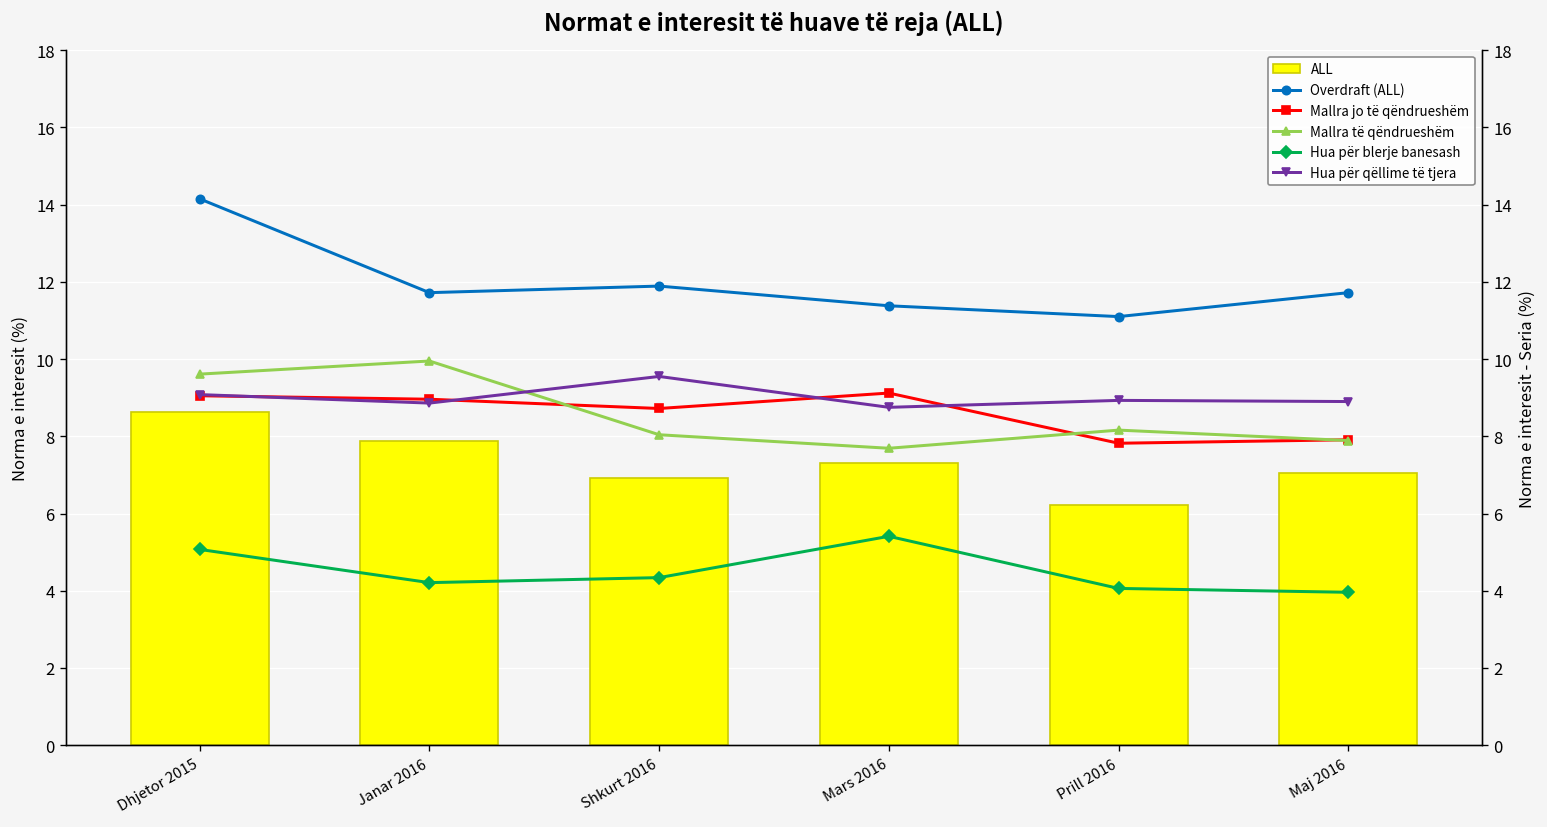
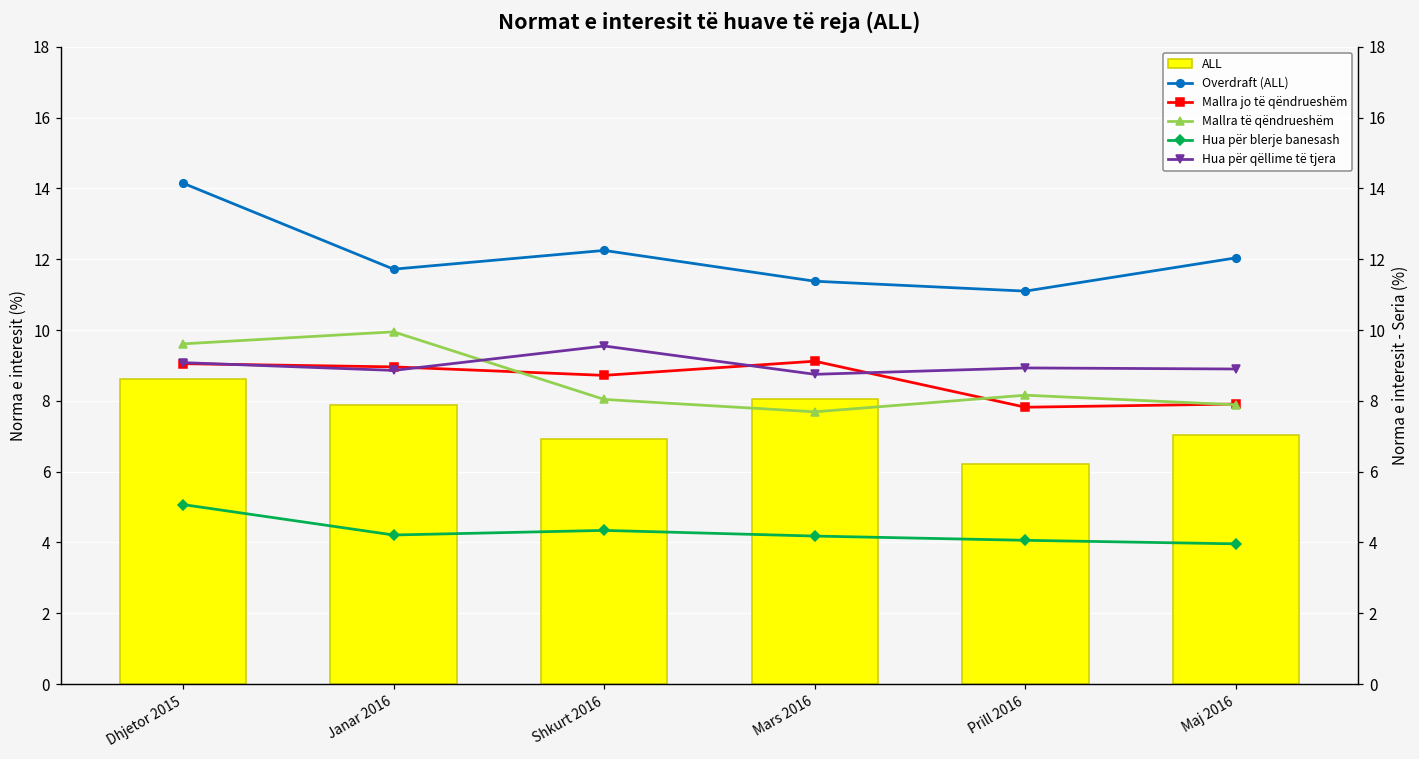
  {
    "ALL": {
      "Dhjetor 2015": 8.6,
      "Janar 2016": 7.9,
      "Shkurt 2016": 6.9,
-     "Mars 2016": 7.3,
+     "Mars 2016": 8.1,
      "Prill 2016": 6.2,
      "Maj 2016": 7.0
    },
    "Overdraft (ALL)": {
      "Dhjetor 2015": 14.2,
      "Janar 2016": 11.7,
-     "Shkurt 2016": 11.9,
+     "Shkurt 2016": 12.3,
      "Mars 2016": 11.4,
      "Prill 2016": 11.1,
-     "Maj 2016": 11.7
+     "Maj 2016": 12.0
    },
    "Mallra jo të qëndrueshëm": {
      "Janar 2016": 9.0,
      "Shkurt 2016": 8.7,
      "Mars 2016": 9.1,
      "Prill 2016": 7.8
    },
    "Mallra të qëndrueshëm": {
      "Dhjetor 2015": 9.6,
      "Janar 2016": 10.0,
      "Shkurt 2016": 8.0,
      "Mars 2016": 7.7,
      "Prill 2016": 8.2
    },
    "Hua për blerje banesash": {
      "Dhjetor 2015": 5.1,
      "Janar 2016": 4.2,
      "Shkurt 2016": 4.3,
-     "Mars 2016": 5.4,
+     "Mars 2016": 4.2,
      "Prill 2016": 4.1,
      "Maj 2016": 4.0
    },
    "Hua për qëllime të tjera": {
      "Janar 2016": 8.9,
      "Shkurt 2016": 9.6,
      "Mars 2016": 8.8,
      "Prill 2016": 8.9,
      "Maj 2016": 8.9
    }
  }
